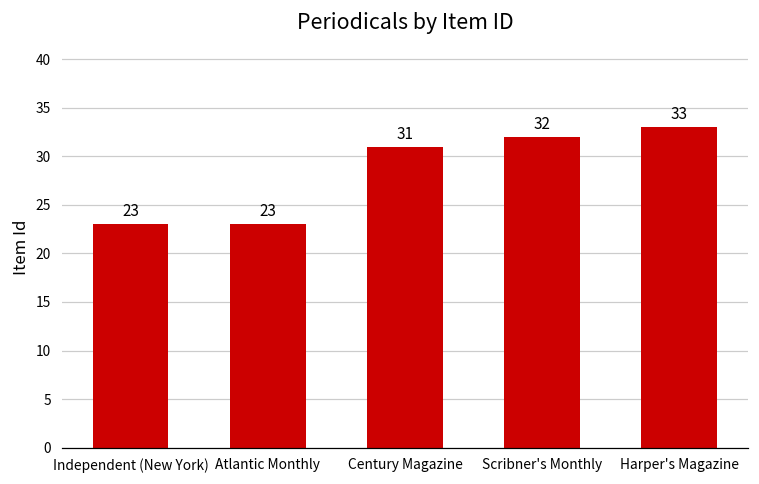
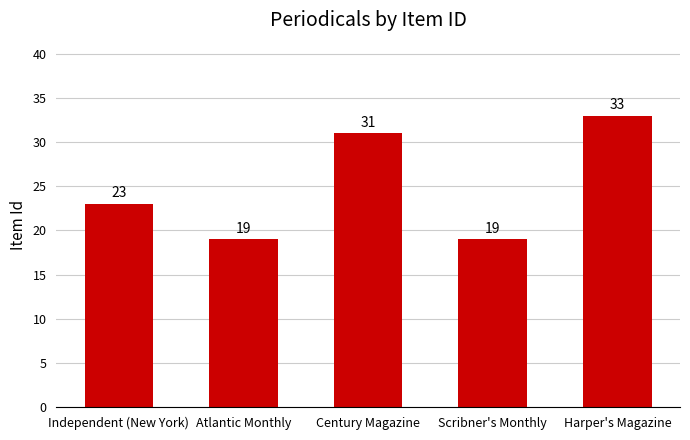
  {
    "Independent (New York)": 23,
-   "Atlantic Monthly": 23,
+   "Atlantic Monthly": 19,
    "Century Magazine": 31,
-   "Scribner's Monthly": 32,
+   "Scribner's Monthly": 19,
    "Harper's Magazine": 33
  }
